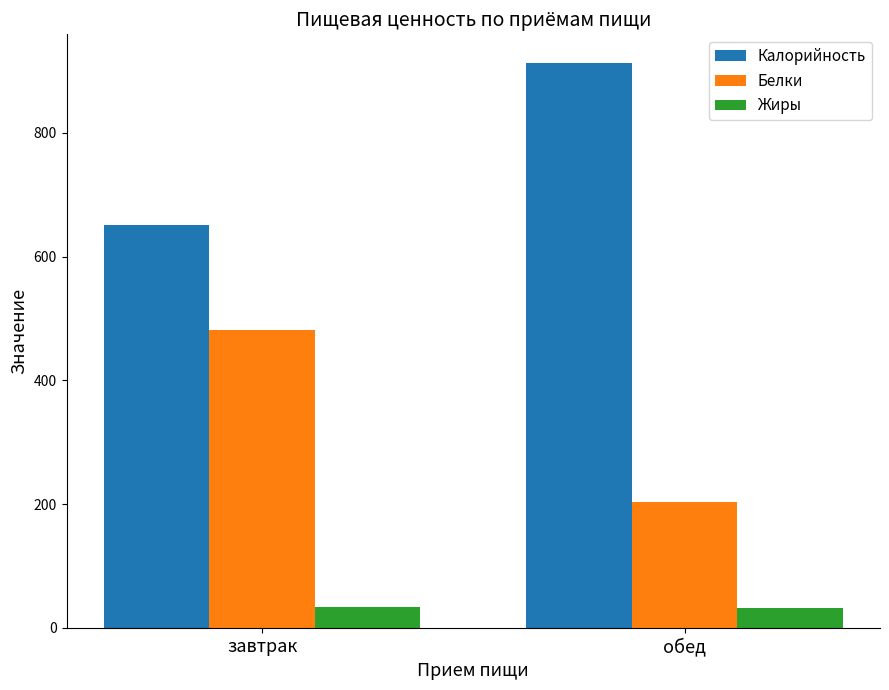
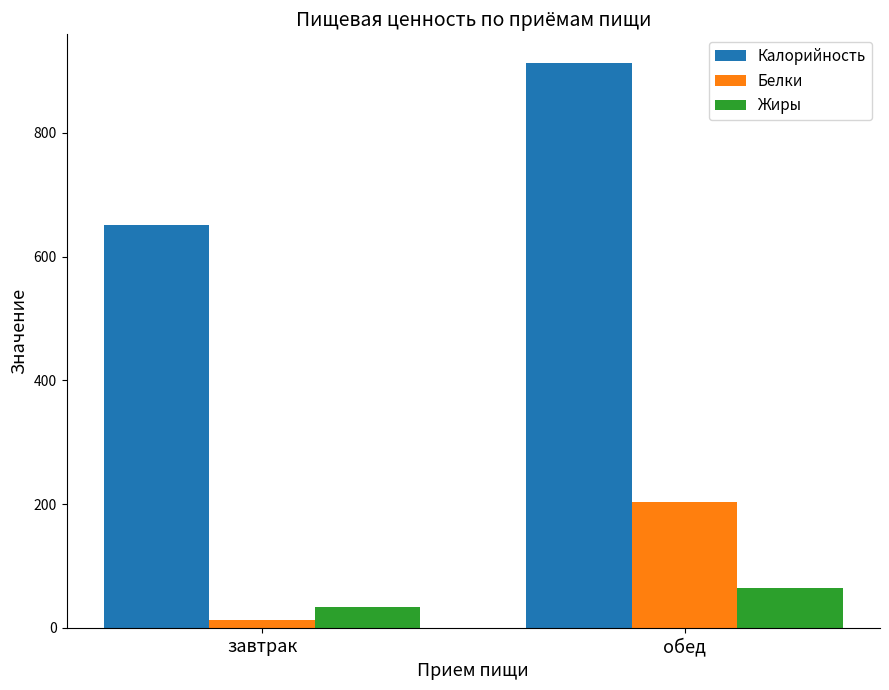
  {
    "Калорийность": {
      "завтрак": 650,
      "обед": 910
    },
    "Белки": {
-     "завтрак": 480,
+     "завтрак": 10,
      "обед": 200
    },
    "Жиры": {
      "завтрак": 30,
-     "обед": 30
+     "обед": 60
    }
  }
